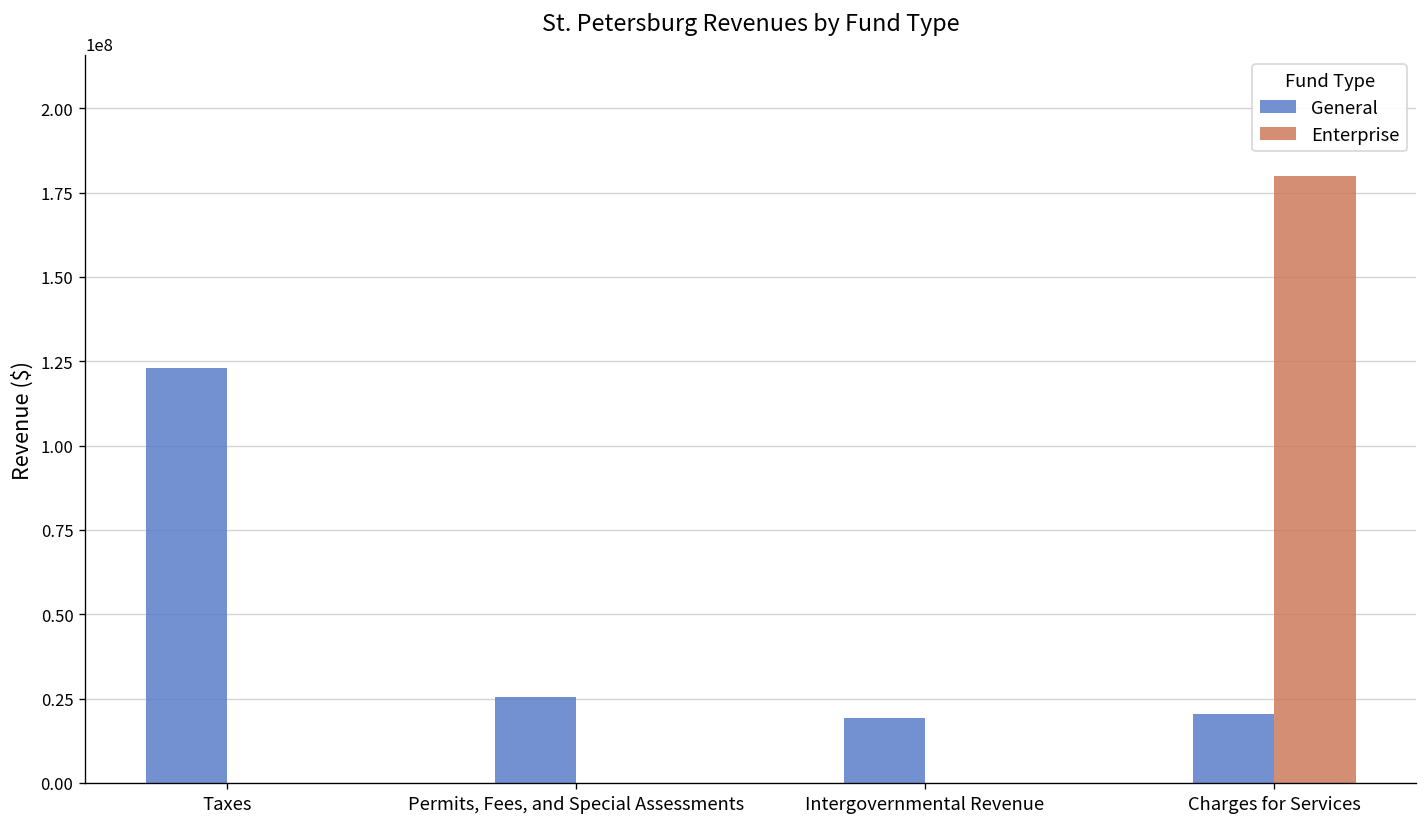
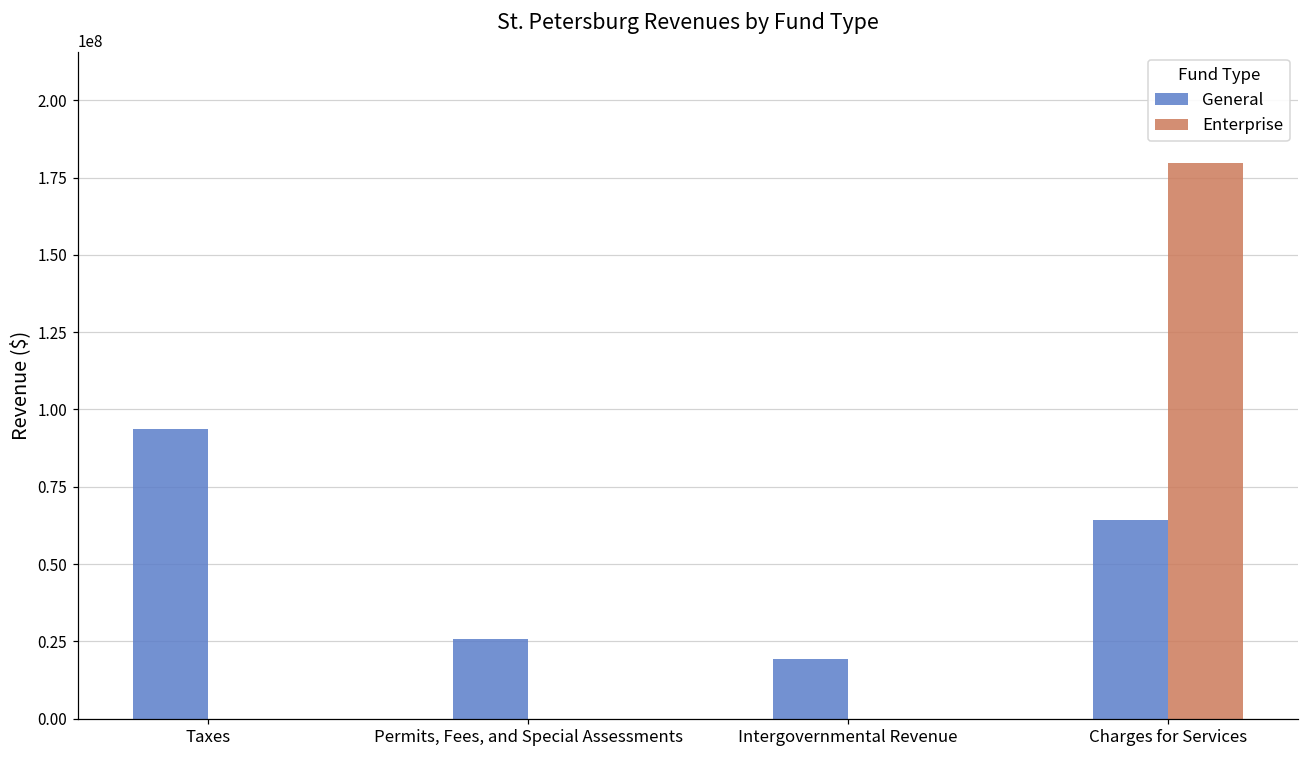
  {
    "General": {
-     "Taxes": 123000000,
+     "Taxes": 94000000,
      "Permits, Fees, and Special Assessments": 26000000,
      "Intergovernmental Revenue": 19000000,
-     "Charges for Services": 20000000
+     "Charges for Services": 64000000
    },
    "Enterprise": {
      "Taxes": 0,
      "Permits, Fees, and Special Assessments": 0,
      "Intergovernmental Revenue": 0,
      "Charges for Services": 180000000
    }
  }
